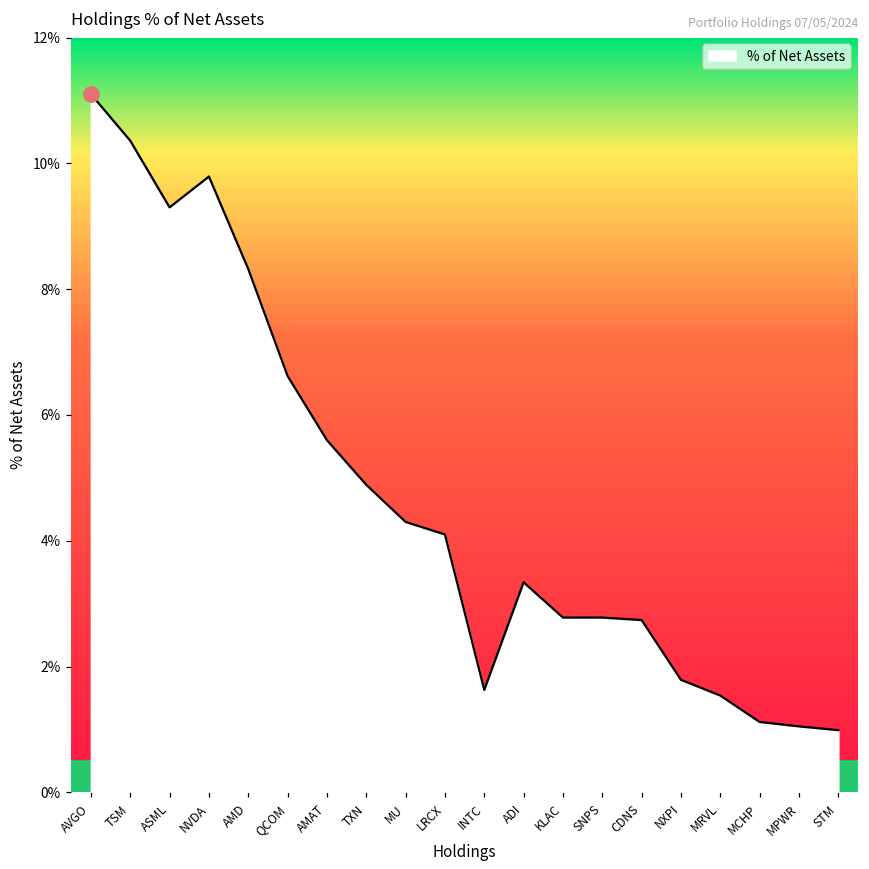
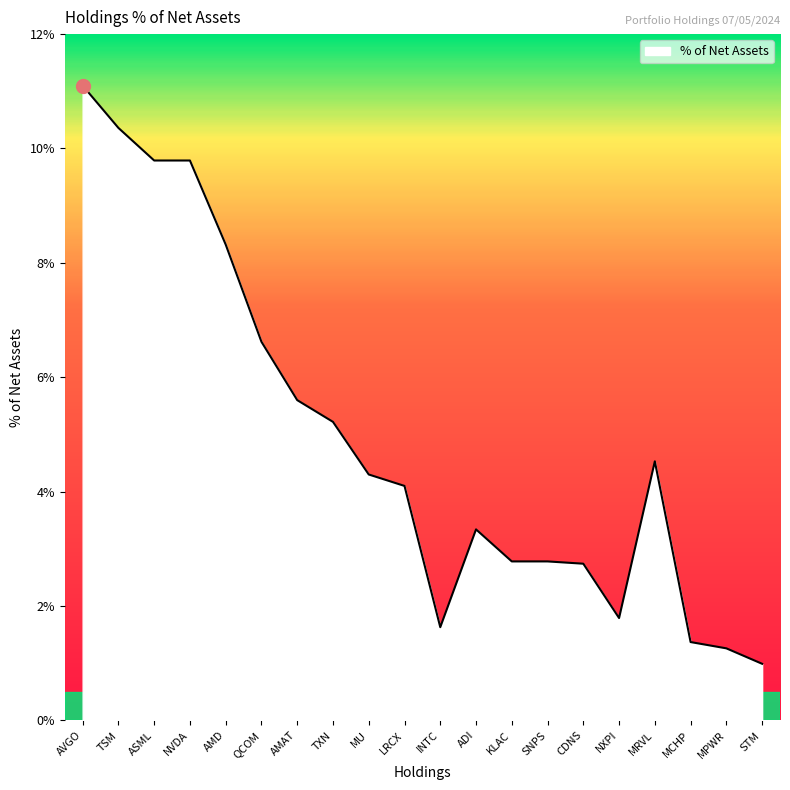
  {
    "% of Net Assets": {
      "TSM": "10.4%",
-     "ASML": "9.3%",
+     "ASML": "9.8%",
      "NVDA": "9.8%",
      "AMD": "8.3%",
      "QCOM": "6.6%",
      "AMAT": "5.6%",
-     "TXN": "4.9%",
+     "TXN": "5.2%",
      "MU": "4.3%",
      "LRCX": "4.1%",
      "INTC": "1.6%",
      "ADI": "3.3%",
      "KLAC": "2.8%",
      "SNPS": "2.8%",
      "CDNS": "2.7%",
      "NXPI": "1.8%",
-     "MRVL": "1.5%",
-     "MCHP": "1.1%",
-     "MPWR": "1.1%",
+     "MRVL": "4.5%",
+     "MCHP": "1.4%",
+     "MPWR": "1.3%",
      "STM": "1.0%"
    }
  }
